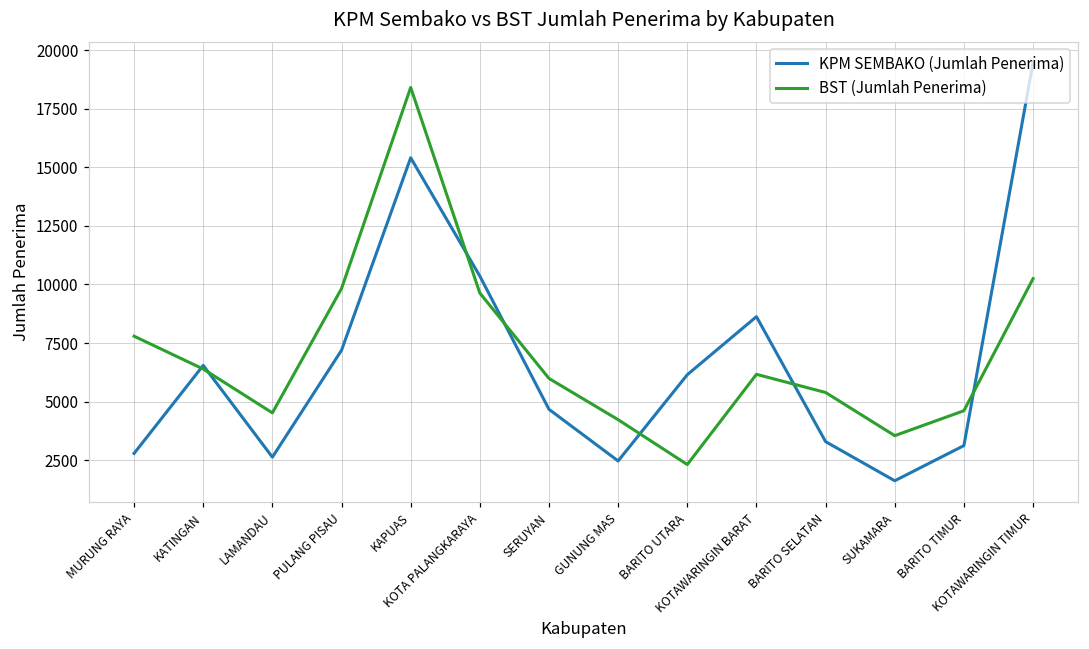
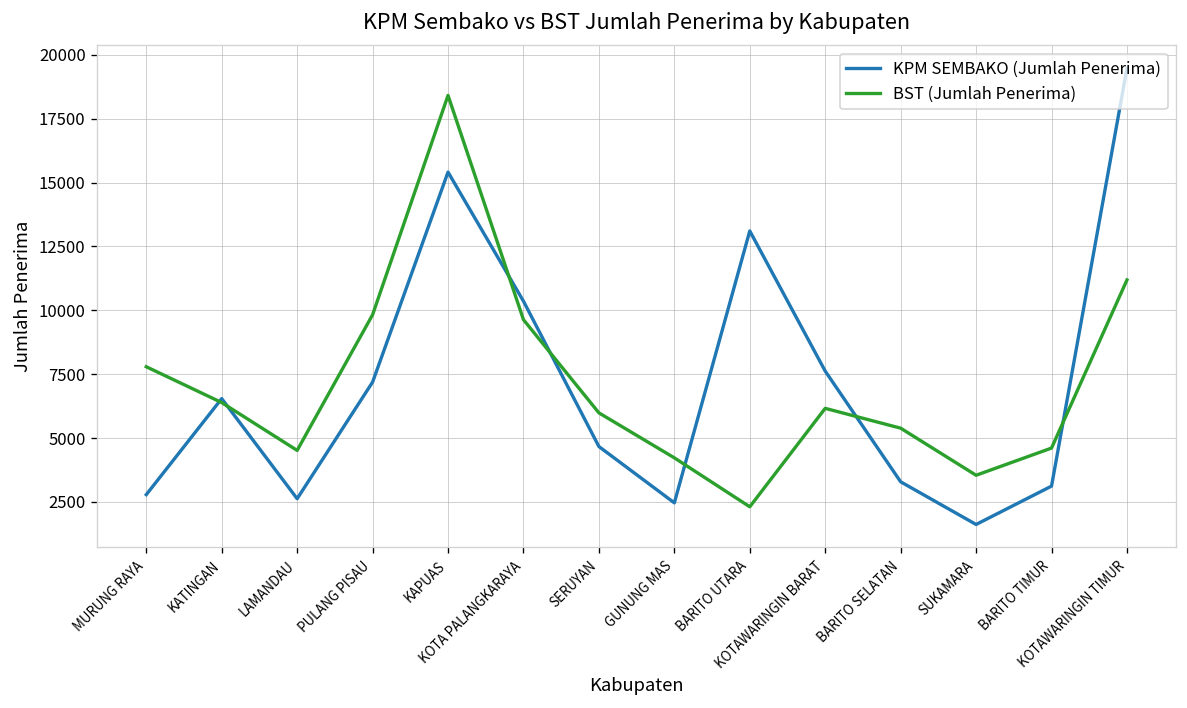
  {
    "KPM SEMBAKO (Jumlah Penerima)": {
      "MURUNG RAYA": 2800,
      "KATINGAN": 6500,
      "LAMANDAU": 2600,
      "PULANG PISAU": 7200,
      "KAPUAS": 15400,
      "KOTA PALANGKARAYA": 10400,
      "SERUYAN": 4700,
      "GUNUNG MAS": 2500,
-     "BARITO UTARA": 6100,
-     "KOTAWARINGIN BARAT": 8600,
+     "BARITO UTARA": 13100,
+     "KOTAWARINGIN BARAT": 7600,
      "BARITO SELATAN": 3300,
      "SUKAMARA": 1600,
      "BARITO TIMUR": 3100
    },
    "BST (Jumlah Penerima)": {
      "MURUNG RAYA": 7800,
      "KATINGAN": 6400,
      "LAMANDAU": 4500,
      "PULANG PISAU": 9800,
      "KAPUAS": 18400,
      "KOTA PALANGKARAYA": 9600,
      "SERUYAN": 6000,
      "GUNUNG MAS": 4200,
      "BARITO UTARA": 2300,
      "KOTAWARINGIN BARAT": 6200,
      "BARITO SELATAN": 5400,
      "SUKAMARA": 3500,
      "BARITO TIMUR": 4600,
-     "KOTAWARINGIN TIMUR": 10200
+     "KOTAWARINGIN TIMUR": 11200
    }
  }
